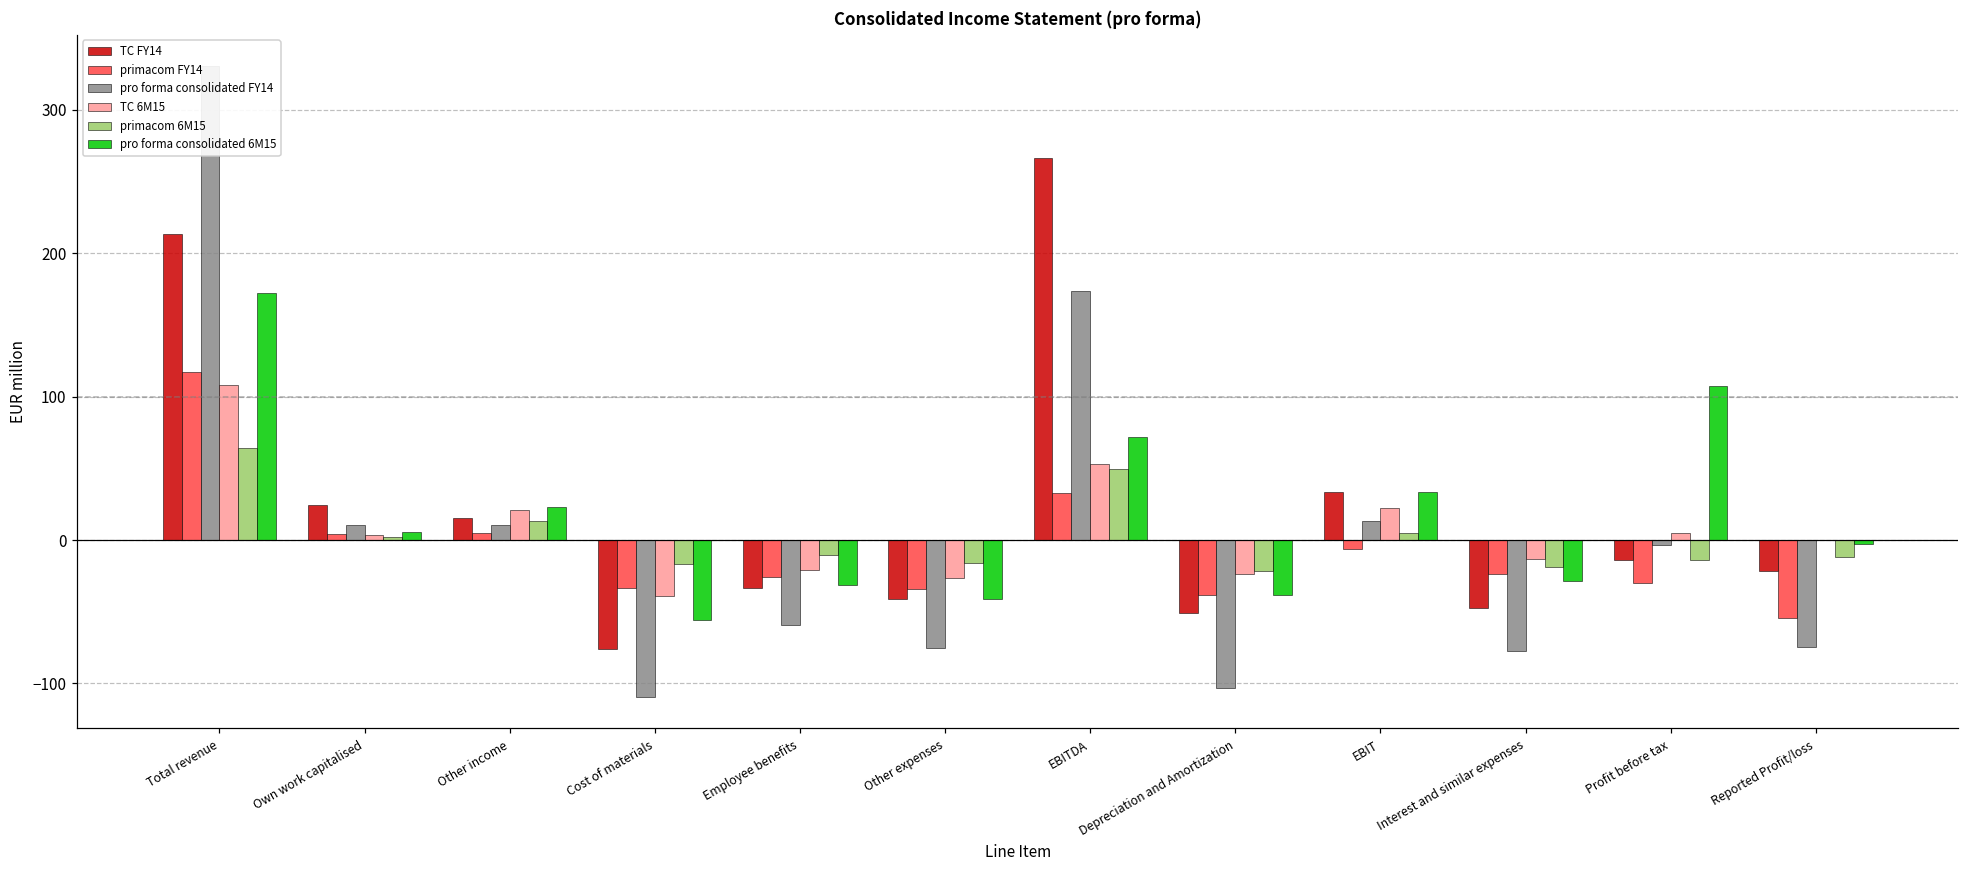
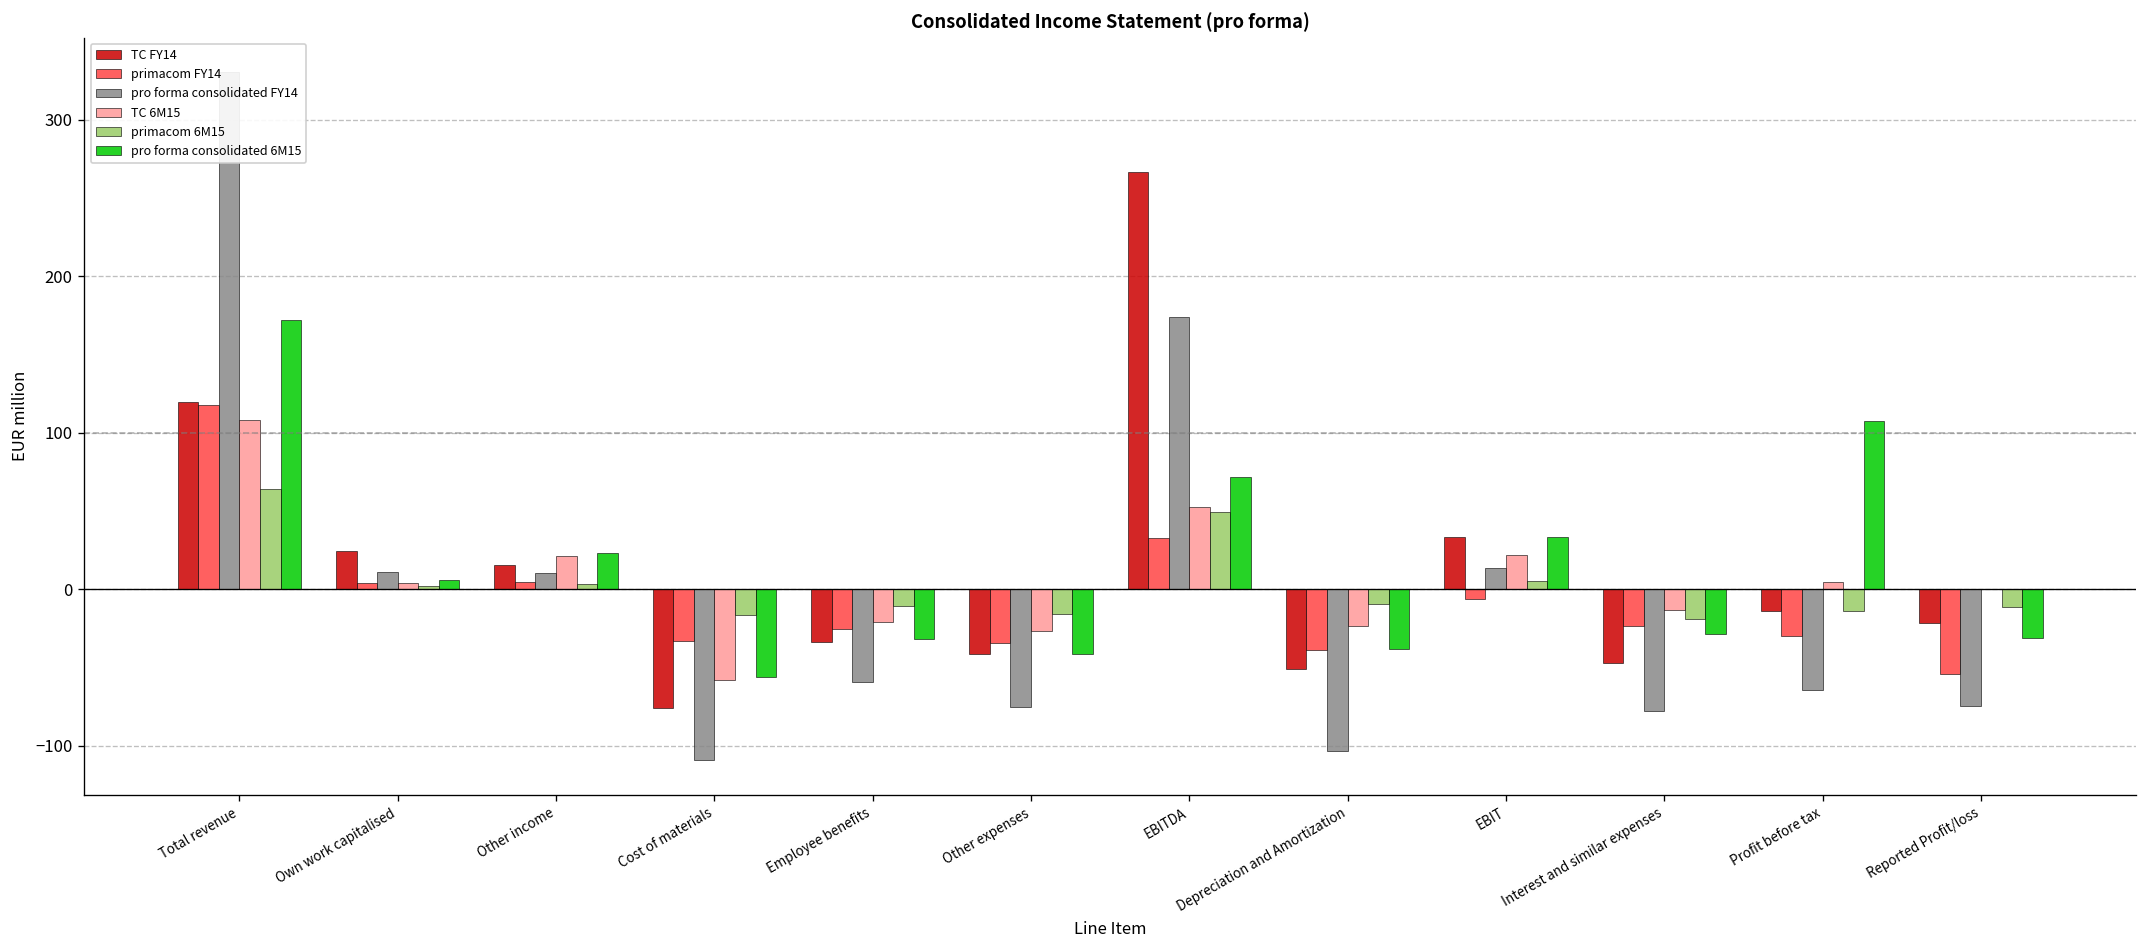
  {
    "TC FY14": {
-     "Total revenue": 213,
+     "Total revenue": 120,
      "Own work capitalised": 24,
      "Other income": 16,
      "Cost of materials": -76,
      "Employee benefits": -34,
      "Other expenses": -41,
      "EBITDA": 267,
      "Depreciation and Amortization": -51,
      "EBIT": 33,
      "Interest and similar expenses": -47,
      "Profit before tax": -14,
      "Reported Profit/loss": -22
    },
    "primacom FY14": {
      "Total revenue": 118,
      "Own work capitalised": 4,
      "Other income": 5,
      "Cost of materials": -33,
      "Employee benefits": -26,
      "Other expenses": -34,
      "EBITDA": 33,
      "Depreciation and Amortization": -39,
      "EBIT": -6,
      "Interest and similar expenses": -24,
      "Profit before tax": -30,
      "Reported Profit/loss": -54
    },
    "pro forma consolidated FY14": {
      "Own work capitalised": 11,
      "Other income": 10,
      "Cost of materials": -109,
      "Employee benefits": -59,
      "Other expenses": -75,
      "EBITDA": 174,
      "Depreciation and Amortization": -103,
      "EBIT": 13,
      "Interest and similar expenses": -78,
-     "Profit before tax": -4,
+     "Profit before tax": -64,
      "Reported Profit/loss": -75
    },
    "TC 6M15": {
      "Total revenue": 108,
      "Own work capitalised": 4,
      "Other income": 21,
-     "Cost of materials": -39,
+     "Cost of materials": -58,
      "Employee benefits": -21,
      "Other expenses": -26,
      "EBITDA": 53,
      "Depreciation and Amortization": -24,
      "EBIT": 22,
      "Interest and similar expenses": -13,
      "Profit before tax": 5
    },
    "primacom 6M15": {
      "Total revenue": 64,
      "Own work capitalised": 2,
-     "Other income": 13,
+     "Other income": 4,
      "Cost of materials": -17,
      "Employee benefits": -11,
      "Other expenses": -16,
      "EBITDA": 50,
-     "Depreciation and Amortization": -22,
+     "Depreciation and Amortization": -10,
      "EBIT": 5,
      "Interest and similar expenses": -19,
      "Profit before tax": -14,
      "Reported Profit/loss": -12
    },
    "pro forma consolidated 6M15": {
      "Total revenue": 172,
      "Own work capitalised": 6,
      "Other income": 23,
      "Cost of materials": -56,
      "Employee benefits": -32,
      "Other expenses": -41,
      "EBITDA": 72,
      "Depreciation and Amortization": -38,
      "EBIT": 34,
      "Interest and similar expenses": -29,
      "Profit before tax": 108,
-     "Reported Profit/loss": -3
+     "Reported Profit/loss": -31
    }
  }
